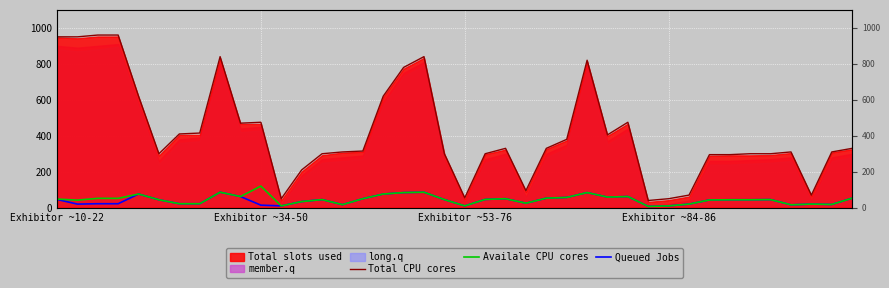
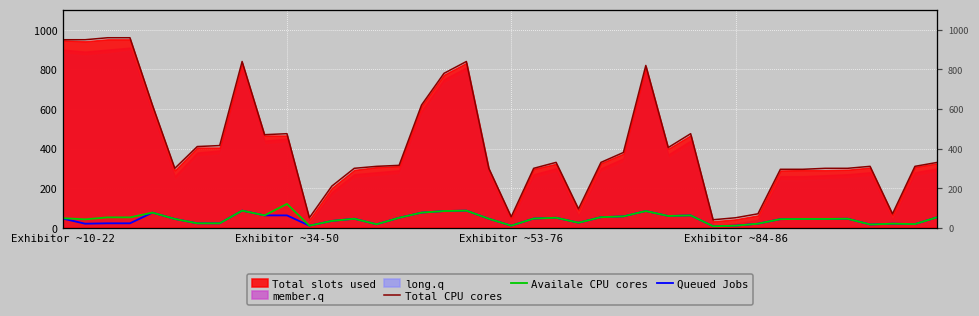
  {
    "Availale CPU cores": {
      "Exhibitor ~34-50": 120
    },
    "Queued Jobs": {
-     "Exhibitor ~34-50": 10
+     "Exhibitor ~34-50": 60
    }
  }
